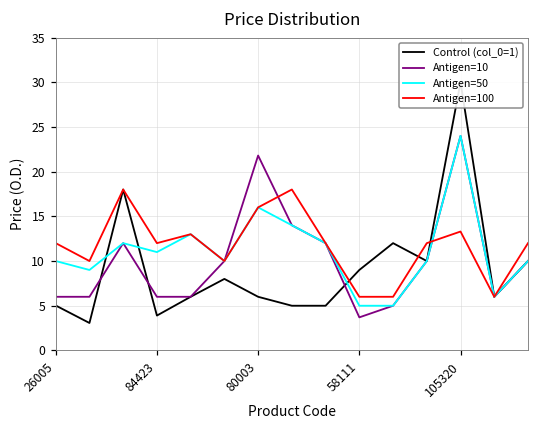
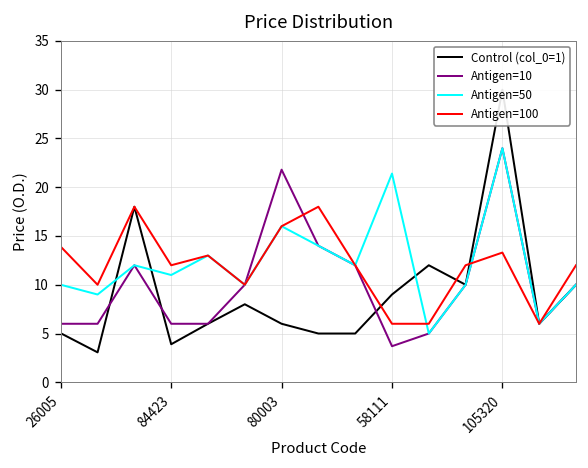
  {
    "Control (col_0=1)": {
      "26005": 5,
      "84423": 4,
      "80003": 6,
      "58111": 9
    },
    "Antigen=10": {
      "26005": 6,
      "84423": 6,
      "80003": 22,
      "58111": 4
    },
    "Antigen=50": {
      "26005": 10,
      "84423": 11,
-     "58111": 5
+     "58111": 21
    },
    "Antigen=100": {
-     "26005": 12,
+     "26005": 14,
      "84423": 12,
      "58111": 6,
      "105320": 13
    }
  }
